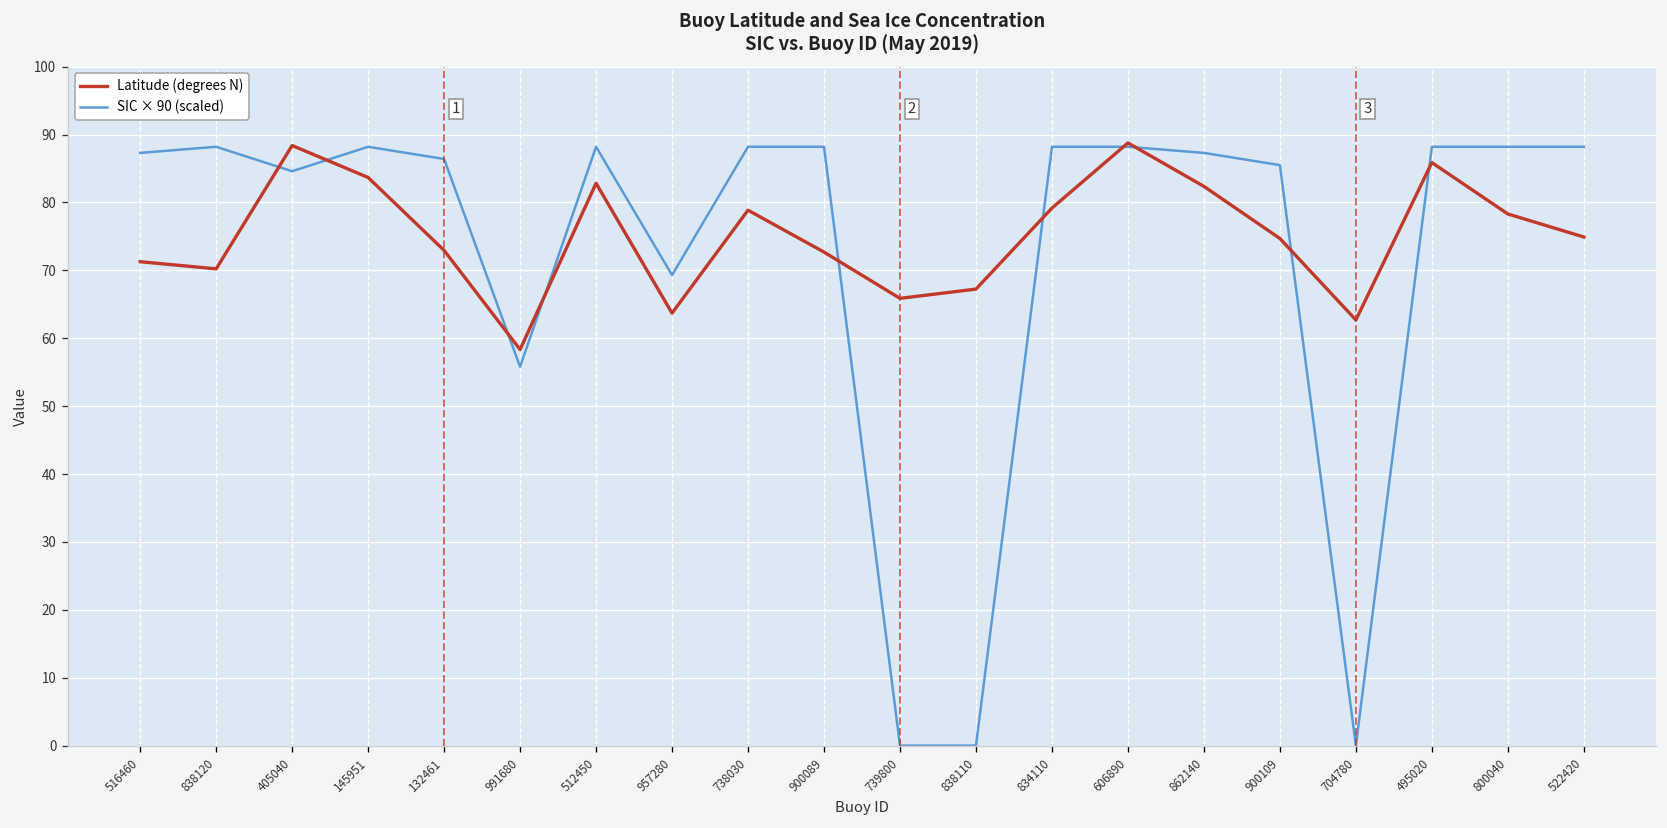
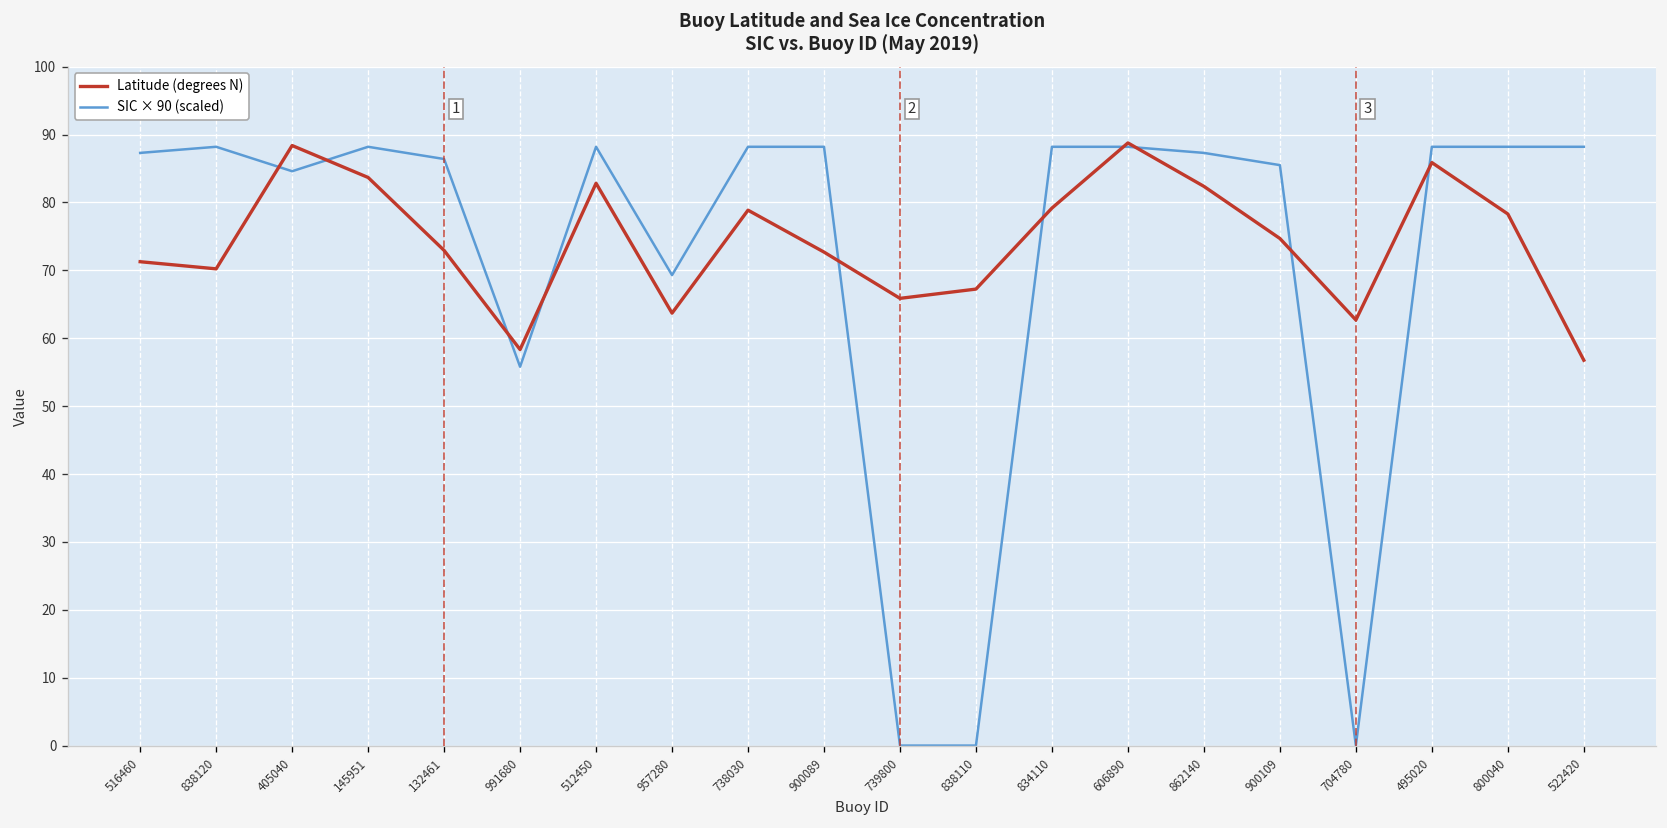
  {
    "Latitude (degrees N)": {
      "516460": 71,
      "838120": 70,
      "405040": 88,
      "145951": 84,
      "132461": 73,
      "991680": 58,
      "512450": 83,
      "957280": 64,
      "738030": 79,
      "900089": 73,
      "739800": 66,
      "838110": 67,
      "834110": 79,
      "606890": 89,
      "862140": 82,
      "900109": 75,
      "704780": 63,
      "495020": 86,
      "800040": 78,
-     "522420": 75
+     "522420": 57
    },
    "SIC × 90 (scaled)": {
      "516460": 87,
      "838120": 88,
      "405040": 85,
      "145951": 88,
      "132461": 86,
      "991680": 56,
      "512450": 88,
      "957280": 69,
      "738030": 88,
      "900089": 88,
      "739800": 0,
      "838110": 0,
      "834110": 88,
      "606890": 88,
      "862140": 87,
      "900109": 86,
      "704780": 0,
      "495020": 88,
      "800040": 88,
      "522420": 88
    }
  }
